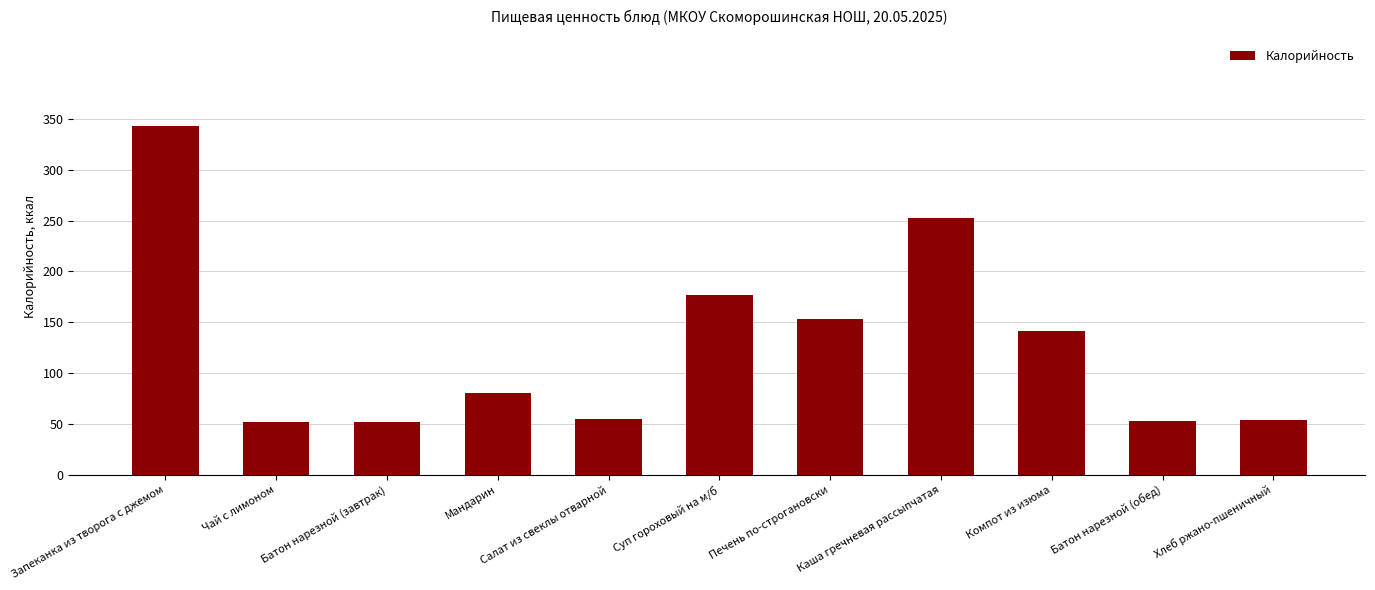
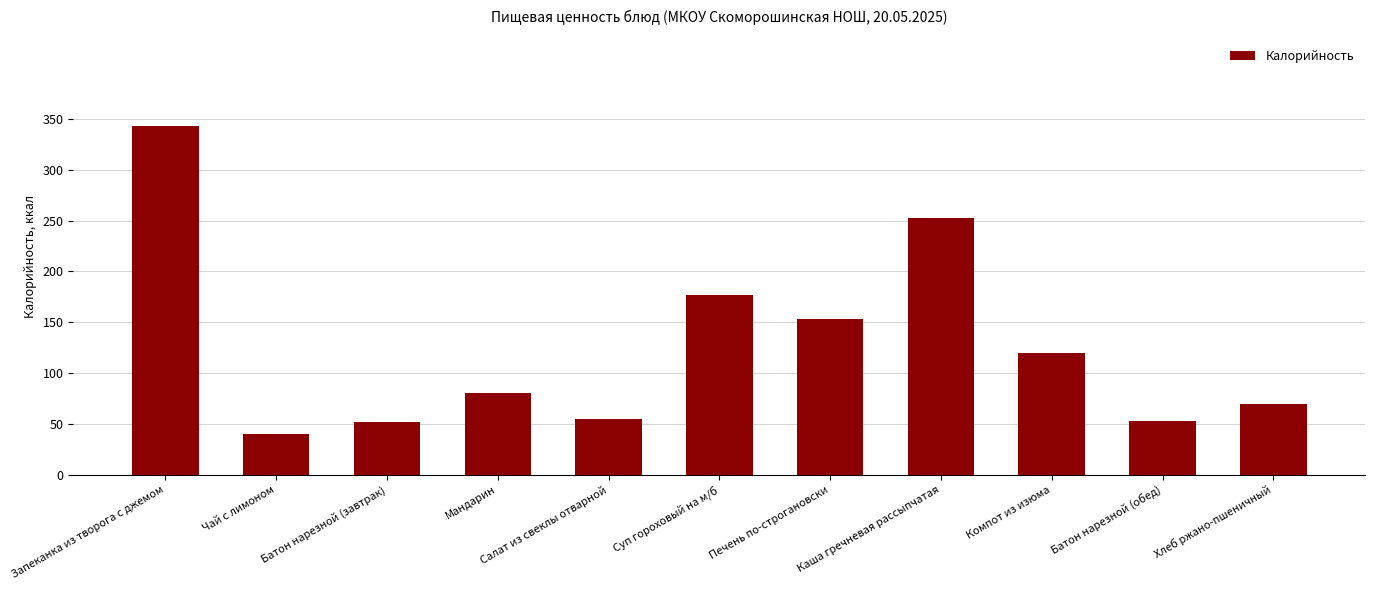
  {
    "Запеканка из творога с джемом": 343,
-   "Чай с лимоном": 52,
+   "Чай с лимоном": 40,
    "Батон нарезной (завтрак)": 52,
    "Мандарин": 80,
    "Салат из свеклы отварной": 55,
    "Суп гороховый на м/б": 177,
    "Печень по-строгановски": 153,
    "Каша гречневая рассыпчатая": 253,
-   "Компот из изюма": 141,
+   "Компот из изюма": 120,
    "Батон нарезной (обед)": 52,
-   "Хлеб ржано-пшеничный": 54
+   "Хлеб ржано-пшеничный": 70
  }
